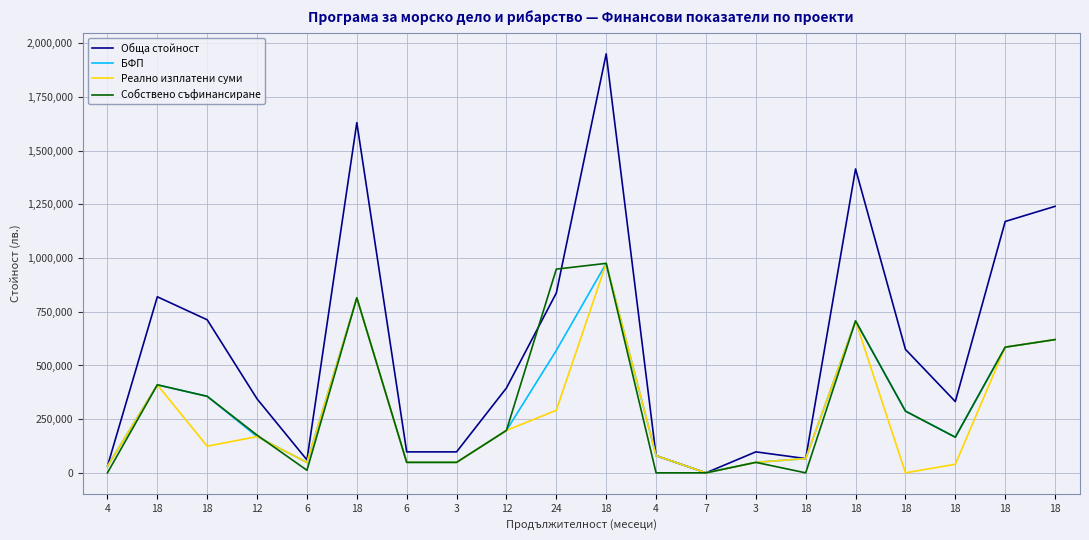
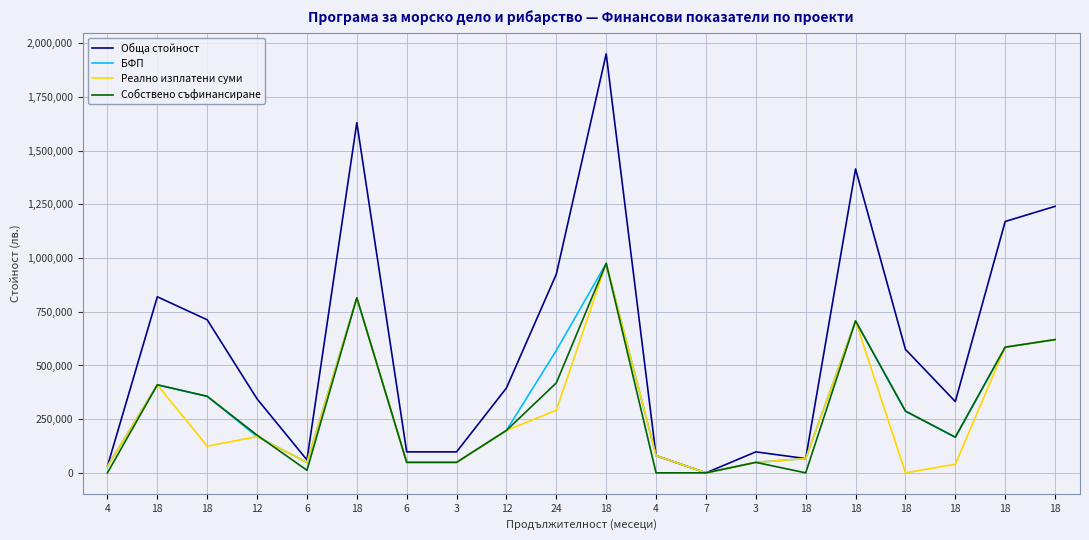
  {
    "Обща стойност": {
-     "24": "840,000"
+     "24": "930,000"
    },
    "БФП": {
      "24": "570,000"
    },
    "Реално изплатени суми": {
      "24": "290,000"
    },
    "Собствено съфинансиране": {
-     "24": "950,000"
+     "24": "420,000"
    }
  }
